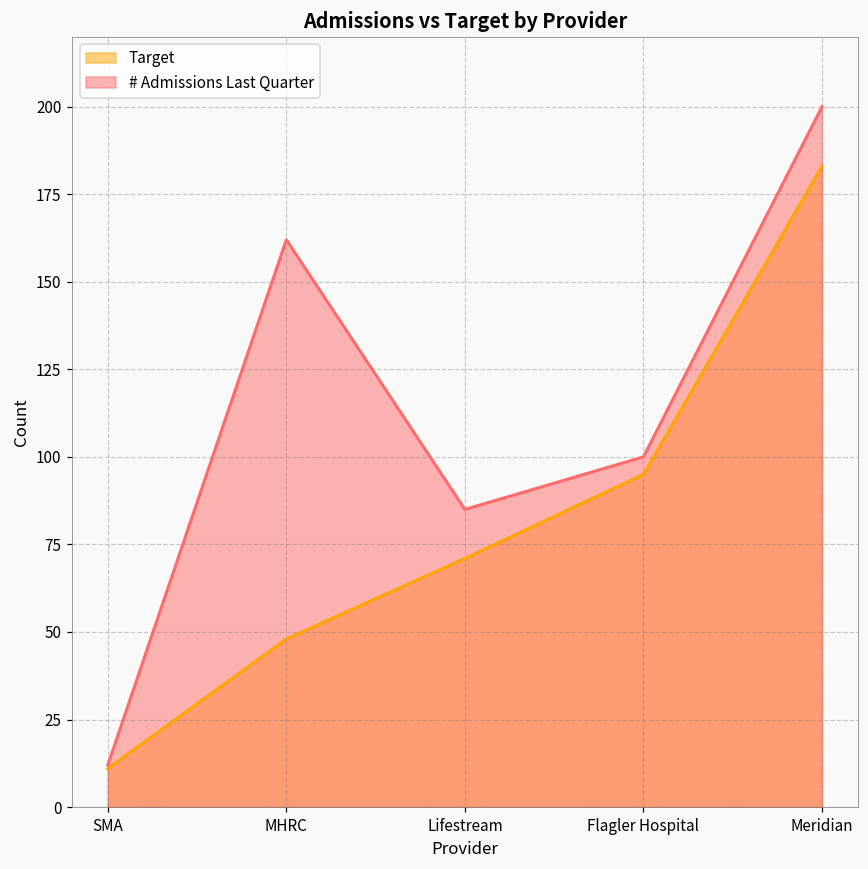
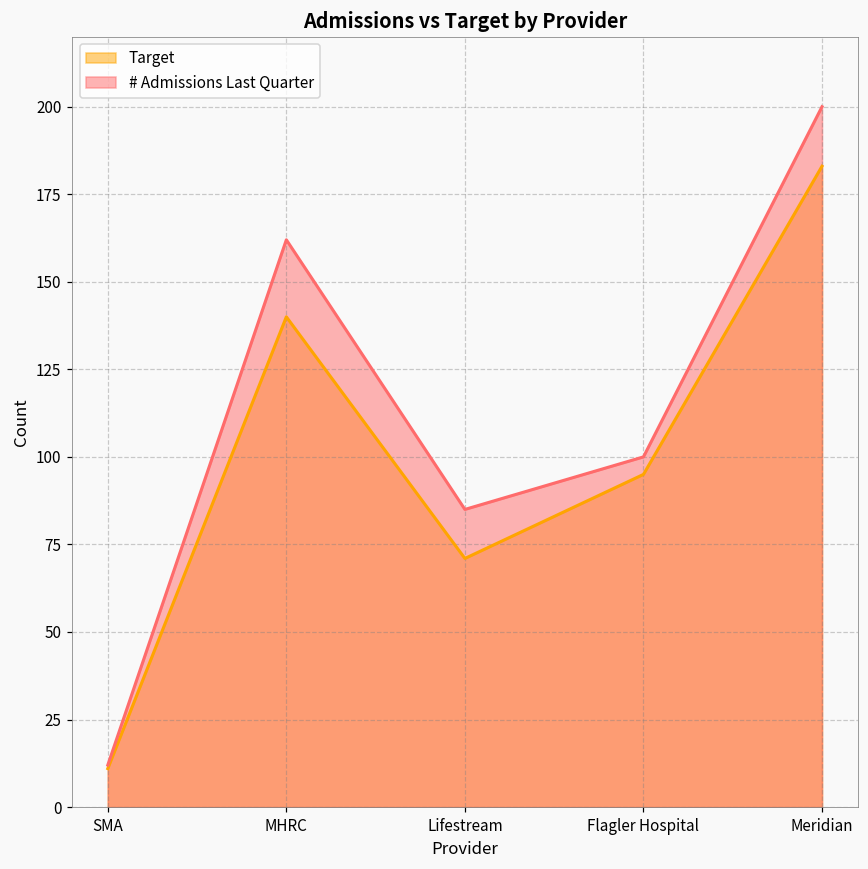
  {
    "Target": {
      "SMA": 11,
-     "MHRC": 48,
+     "MHRC": 140,
      "Lifestream": 71,
      "Flagler Hospital": 95,
      "Meridian": 183
    },
    "# Admissions Last Quarter": {
      "SMA": 12,
      "MHRC": 162,
      "Lifestream": 85,
      "Flagler Hospital": 100,
      "Meridian": 200
    }
  }
